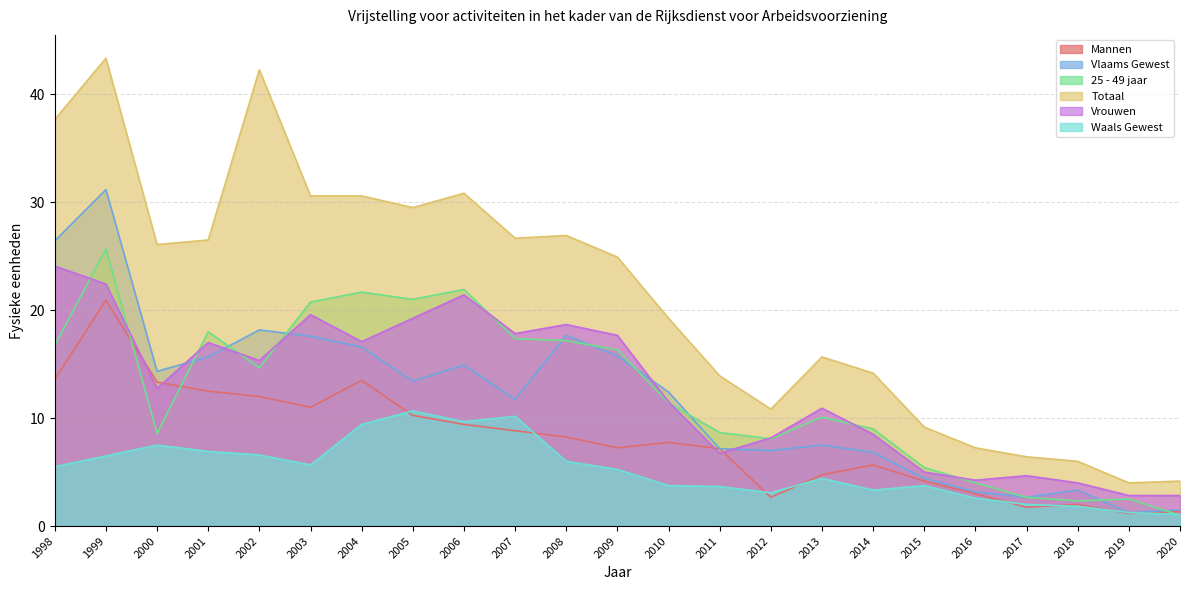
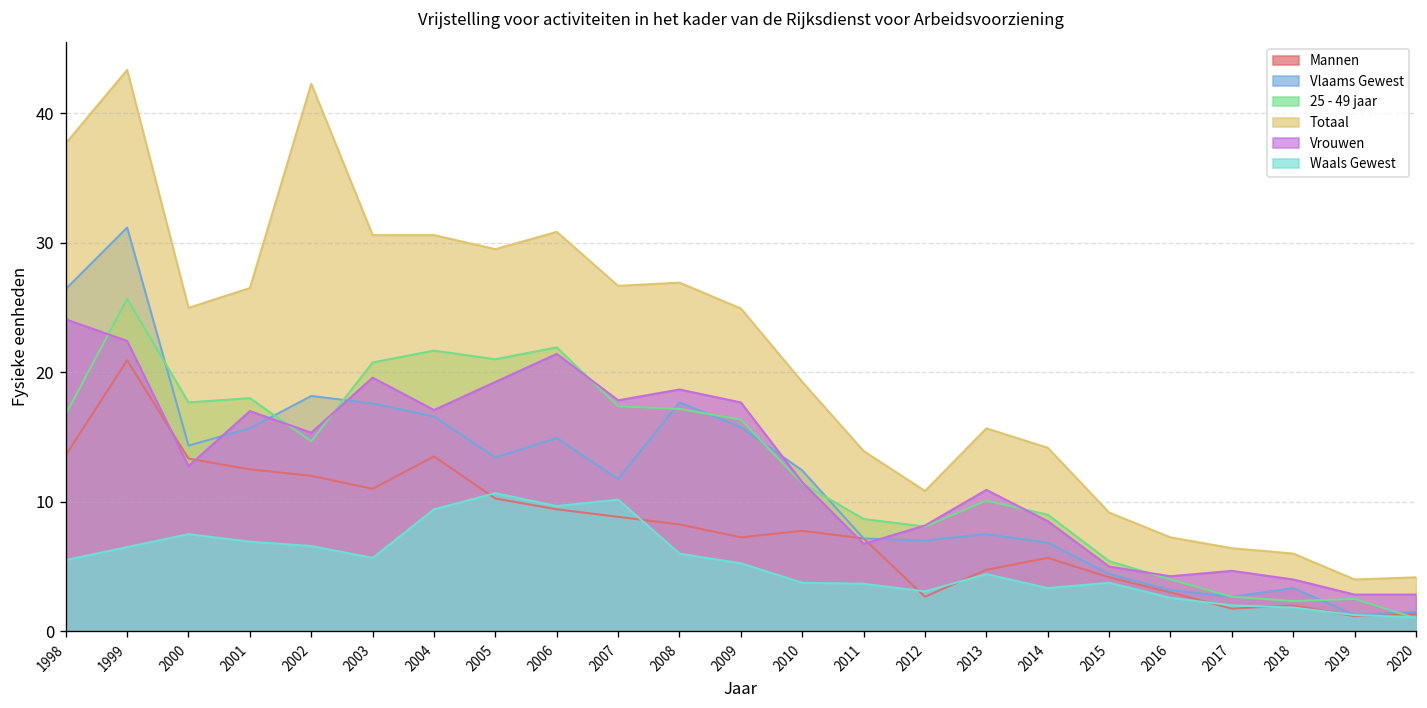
  {
    "Mannen": {
      "1998": 13.6,
      "1999": 20.9,
      "2000": 13.3,
      "2001": 12.5,
      "2002": 12.0,
      "2003": 11.0,
      "2004": 13.5,
      "2005": 10.3,
      "2006": 9.4,
      "2007": 8.8,
      "2008": 8.3,
      "2009": 7.3,
      "2010": 7.8,
      "2012": 2.7,
      "2013": 4.8,
      "2014": 5.7,
      "2015": 4.2,
      "2017": 1.8
    },
    "25 - 49 jaar": {
      "1998": 16.8,
      "1999": 25.7,
-     "2000": 8.6,
+     "2000": 17.7,
      "2001": 18.0,
      "2002": 14.7,
      "2003": 20.8,
      "2004": 21.7,
      "2005": 21.0,
      "2006": 21.9,
      "2007": 17.4,
      "2008": 17.2,
      "2009": 16.3,
      "2011": 8.7,
      "2013": 10.1,
      "2014": 9.0,
      "2015": 5.4,
      "2016": 4.0,
      "2018": 2.3,
      "2019": 2.5
    },
    "Totaal": {
      "1998": 37.7,
      "1999": 43.3,
-     "2000": 26.1,
+     "2000": 25.0,
      "2001": 26.5,
      "2002": 42.3,
      "2003": 30.6,
      "2004": 30.6,
      "2005": 29.5,
      "2006": 30.8,
      "2007": 26.7,
      "2008": 26.9,
      "2009": 24.9,
      "2010": 19.3,
      "2011": 13.9,
      "2012": 10.8,
      "2013": 15.7,
      "2014": 14.2,
      "2015": 9.2,
      "2016": 7.3,
      "2017": 6.4,
      "2018": 6.0,
      "2019": 4.0,
      "2020": 4.2
    },
    "Vrouwen": {
      "1998": 24.1,
      "1999": 22.4,
      "2000": 12.8,
      "2001": 17.0,
      "2002": 15.3,
      "2003": 19.6,
      "2004": 17.1,
      "2005": 19.3,
      "2006": 21.4,
      "2007": 17.8,
      "2008": 18.7,
      "2009": 17.7,
      "2011": 6.8,
      "2013": 10.9,
      "2014": 8.5,
      "2015": 5.0,
      "2016": 4.3,
      "2017": 4.7,
      "2018": 4.0,
      "2019": 2.8,
      "2020": 2.8
    }
  }
